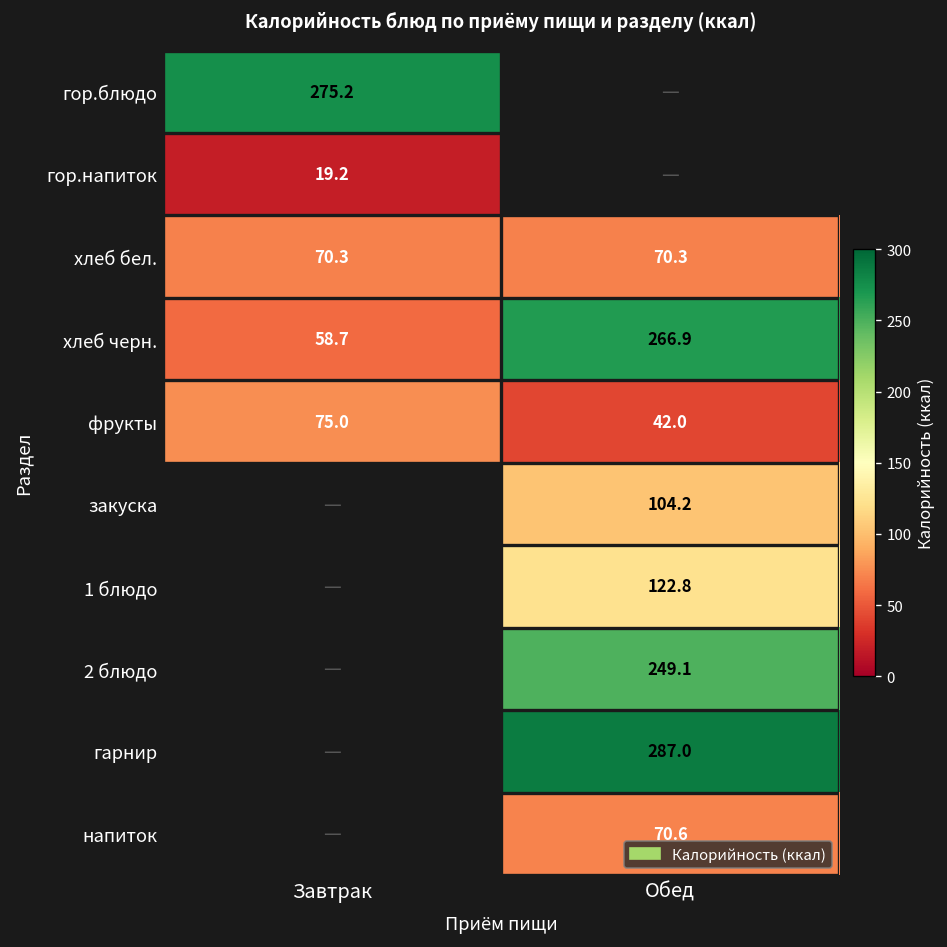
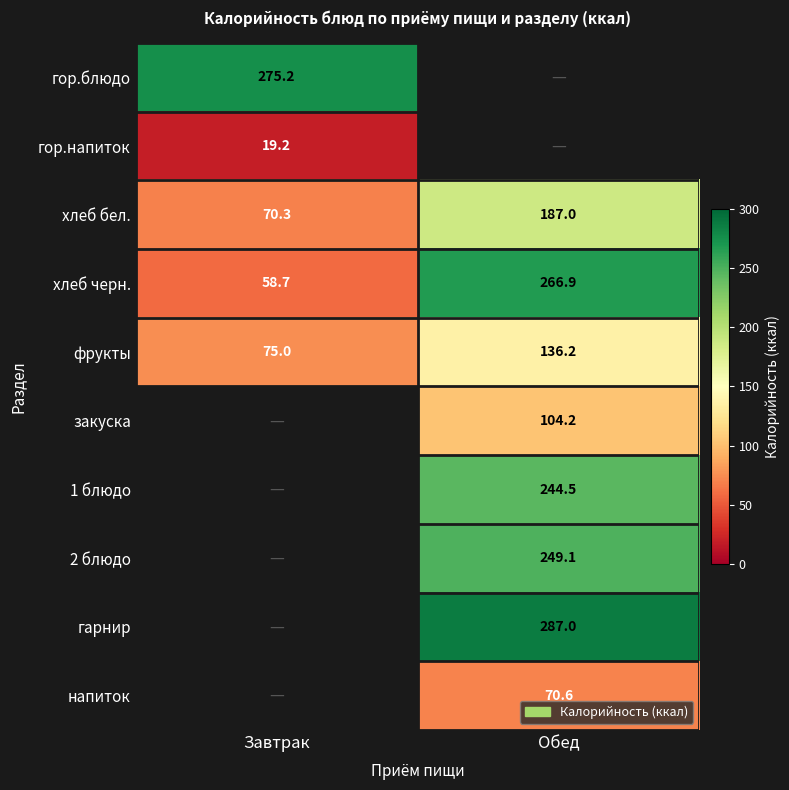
  {
    "гор.блюдо": {
      "Завтрак": 275.2
    },
    "гор.напиток": {
      "Завтрак": 19.2
    },
    "хлеб бел.": {
      "Завтрак": 70.3,
-     "Обед": 70.3
+     "Обед": 187.0
    },
    "хлеб черн.": {
      "Завтрак": 58.7,
      "Обед": 266.9
    },
    "фрукты": {
      "Завтрак": 75.0,
-     "Обед": 42.0
+     "Обед": 136.2
    },
    "закуска": {
      "Обед": 104.2
    },
    "1 блюдо": {
-     "Обед": 122.8
+     "Обед": 244.5
    },
    "2 блюдо": {
      "Обед": 249.1
    },
    "гарнир": {
      "Обед": 287.0
    }
  }
